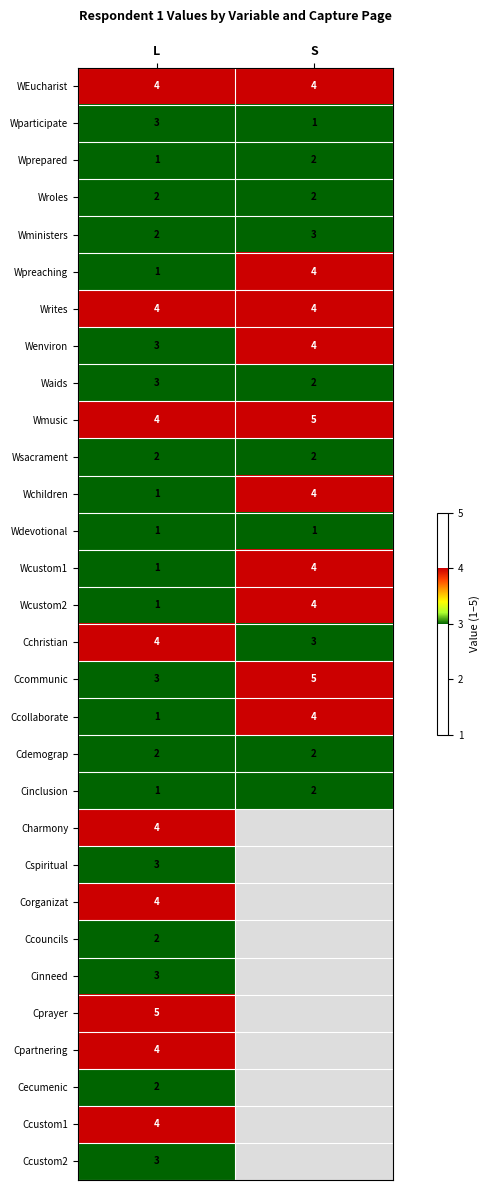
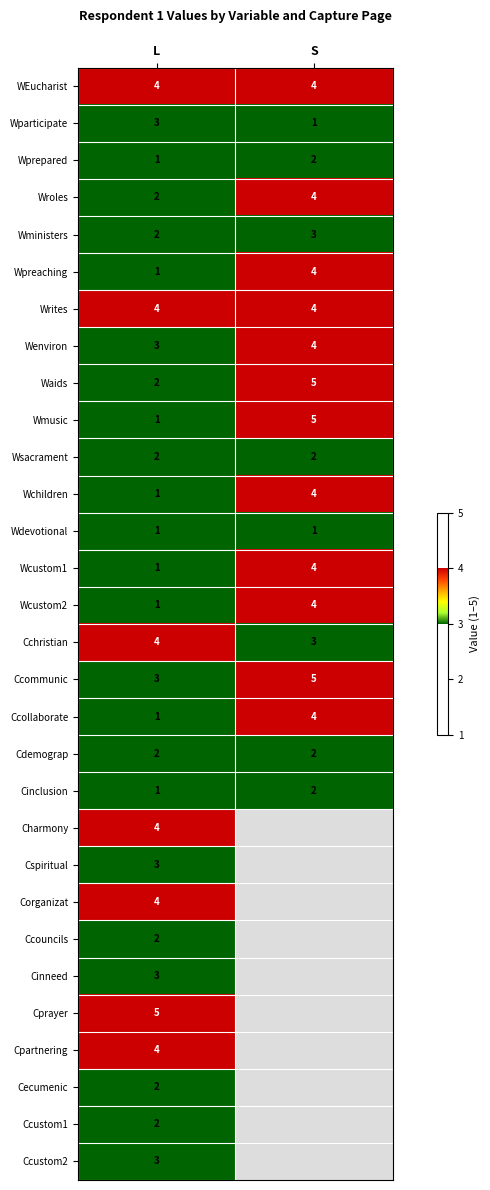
  {
    "WEucharist": {
      "L": 4,
      "S": 4
    },
    "Wparticipate": {
      "L": 3,
      "S": 1
    },
    "Wprepared": {
      "L": 1,
      "S": 2
    },
    "Wroles": {
      "L": 2,
-     "S": 2
+     "S": 4
    },
    "Wministers": {
      "L": 2,
      "S": 3
    },
    "Wpreaching": {
      "L": 1,
      "S": 4
    },
    "Writes": {
      "L": 4,
      "S": 4
    },
    "Wenviron": {
      "L": 3,
      "S": 4
    },
    "Waids": {
-     "L": 3,
-     "S": 2
+     "L": 2,
+     "S": 5
    },
    "Wmusic": {
-     "L": 4,
+     "L": 1,
      "S": 5
    },
    "Wsacrament": {
      "L": 2,
      "S": 2
    },
    "Wchildren": {
      "L": 1,
      "S": 4
    },
    "Wdevotional": {
      "L": 1,
      "S": 1
    },
    "Wcustom1": {
      "L": 1,
      "S": 4
    },
    "Wcustom2": {
      "L": 1,
      "S": 4
    },
    "Cchristian": {
      "L": 4,
      "S": 3
    },
    "Ccommunic": {
      "L": 3,
      "S": 5
    },
    "Ccollaborate": {
      "L": 1,
      "S": 4
    },
    "Cdemograp": {
      "L": 2,
      "S": 2
    },
    "Cinclusion": {
      "L": 1,
      "S": 2
    },
    "Charmony": {
      "L": 4
    },
    "Cspiritual": {
      "L": 3
    },
    "Corganizat": {
      "L": 4
    },
    "Ccouncils": {
      "L": 2
    },
    "Cinneed": {
      "L": 3
    },
    "Cprayer": {
      "L": 5
    },
    "Cpartnering": {
      "L": 4
    },
    "Cecumenic": {
      "L": 2
    },
    "Ccustom1": {
-     "L": 4
+     "L": 2
    },
    "Ccustom2": {
      "L": 3
    }
  }
